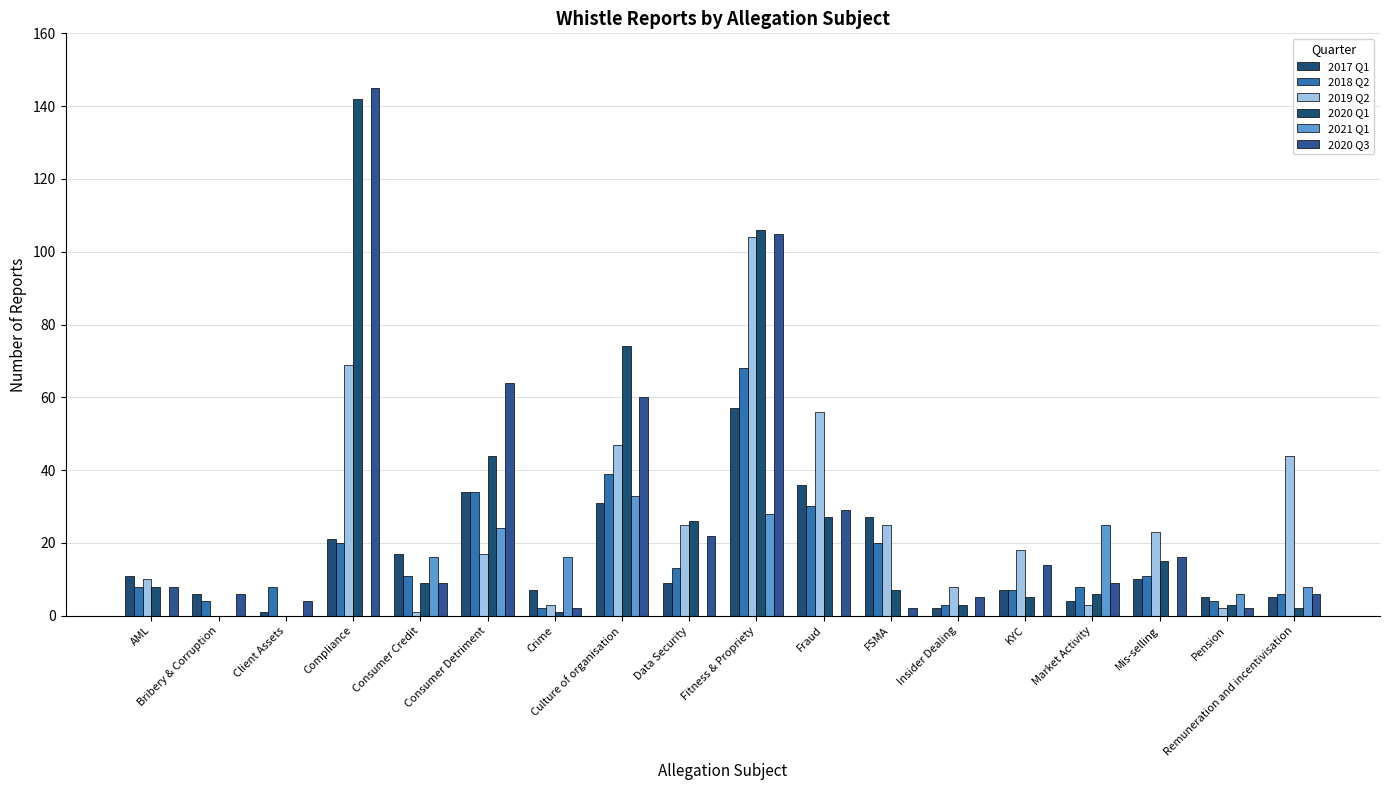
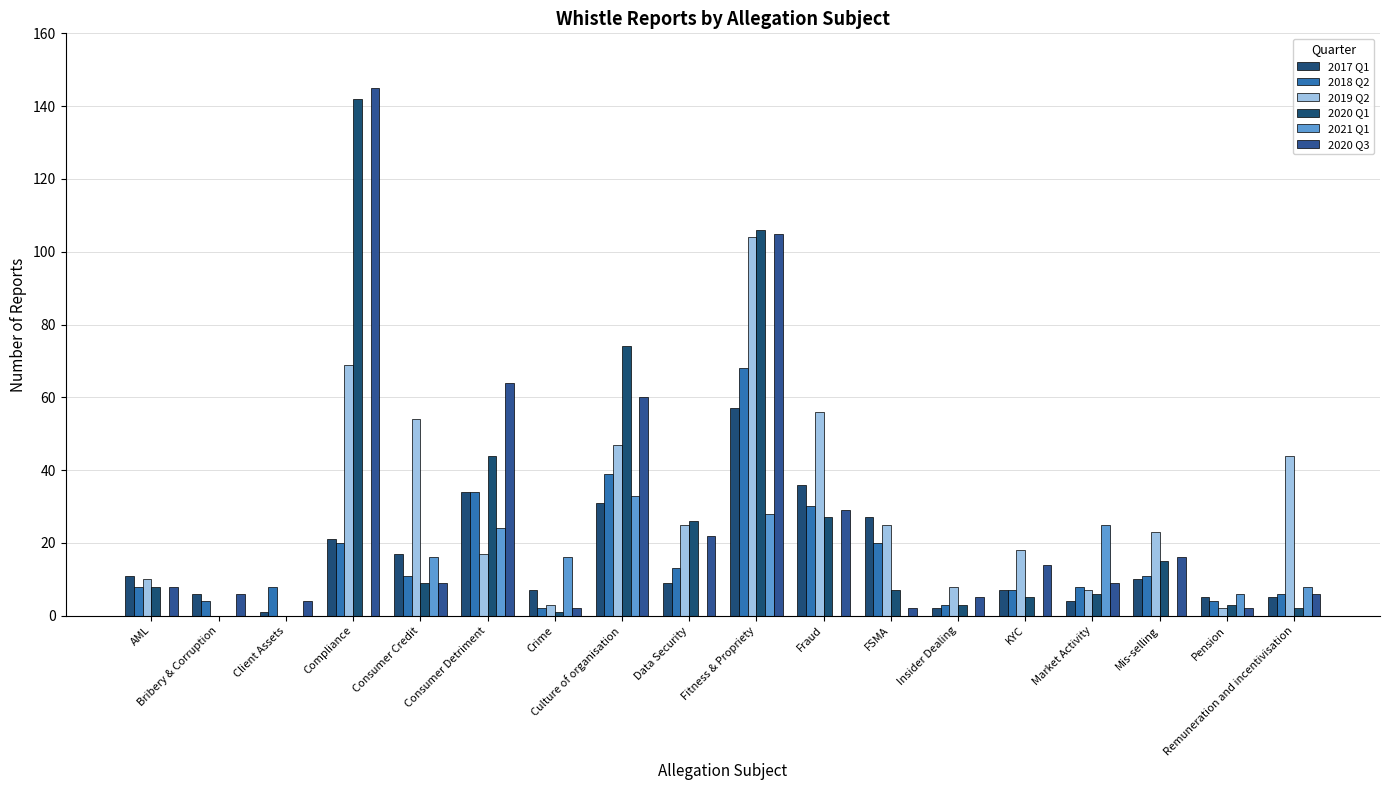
  {
    "2019 Q2": {
      "AML": 10,
      "Bribery & Corruption": 0,
      "Client Assets": 0,
      "Compliance": 69,
-     "Consumer Credit": 1,
+     "Consumer Credit": 54,
      "Consumer Detriment": 17,
      "Crime": 3,
      "Culture of organisation": 47,
      "Data Security": 25,
      "Fitness & Propriety": 104,
      "Fraud": 56,
      "FSMA": 25,
      "Insider Dealing": 8,
      "KYC": 18,
-     "Market Activity": 3,
+     "Market Activity": 7,
      "Mis-selling": 23,
      "Pension": 2,
      "Remuneration and incentivisation": 44
    },
    "2021 Q1": {
      "AML": 0,
      "Bribery & Corruption": 0,
      "Client Assets": 0,
      "Compliance": 0,
      "Consumer Credit": 16,
      "Consumer Detriment": 24,
      "Crime": 16,
      "Culture of organisation": 33,
      "Data Security": 0,
      "Fitness & Propriety": 28,
      "Fraud": 0,
      "FSMA": 0,
      "Insider Dealing": 0,
      "KYC": 0,
      "Market Activity": 25,
      "Mis-selling": 0,
      "Pension": 6,
      "Remuneration and incentivisation": 8
    }
  }
